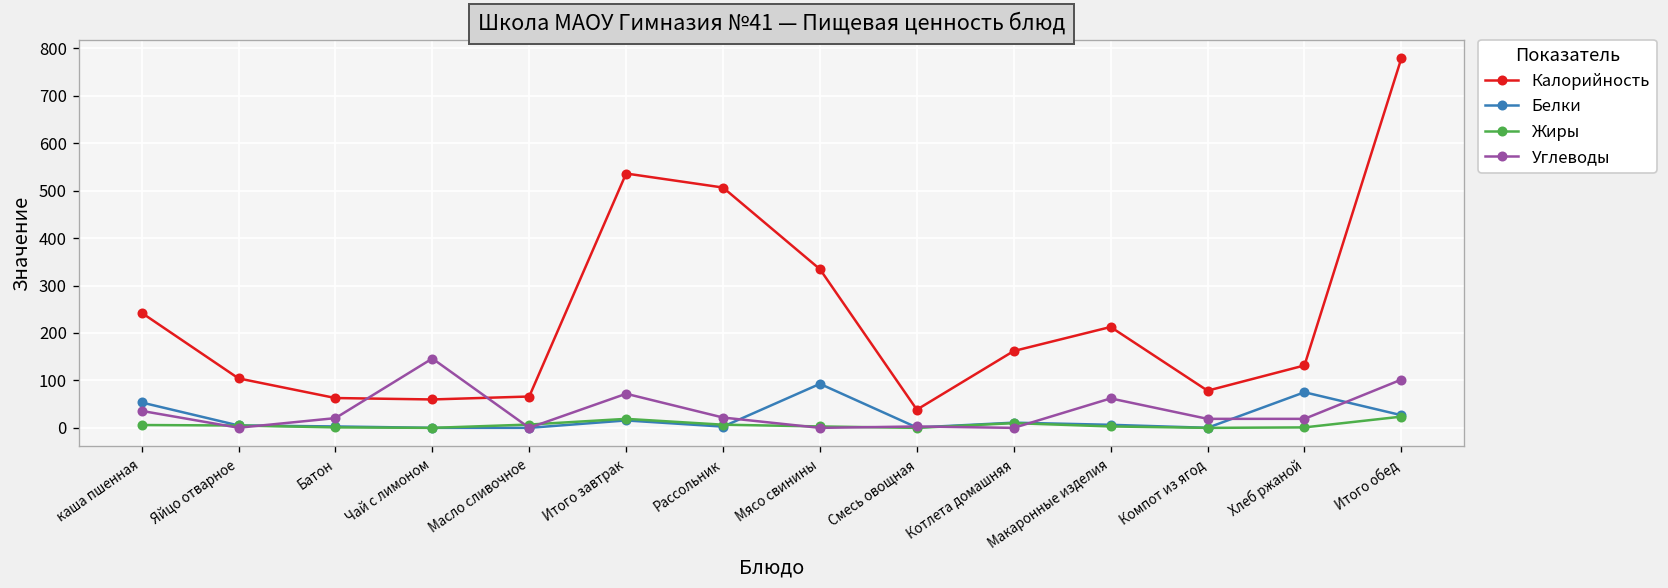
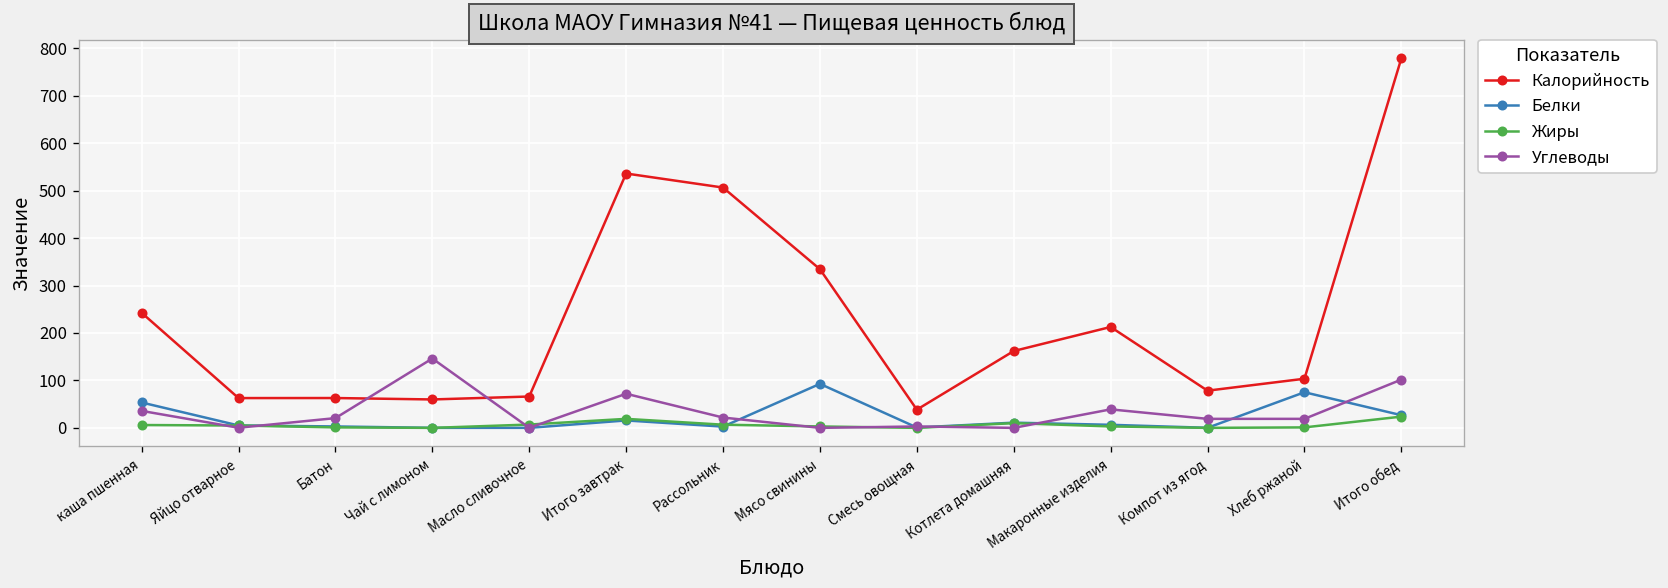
  {
    "Калорийность": {
      "каша пшенная": 240,
-     "Яйцо отварное": 100,
+     "Яйцо отварное": 60,
      "Батон": 60,
      "Чай с лимоном": 60,
      "Масло сливочное": 70,
      "Итого завтрак": 540,
      "Рассольник": 510,
      "Мясо свинины": 330,
      "Смесь овощная": 40,
      "Котлета домашняя": 160,
      "Макаронные изделия": 210,
      "Компот из ягод": 80,
-     "Хлеб ржаной": 130,
+     "Хлеб ржаной": 100,
      "Итого обед": 780
    },
    "Белки": {
      "каша пшенная": 50,
      "Мясо свинины": 90,
      "Хлеб ржаной": 80
    },
    "Жиры": {
      "каша пшенная": 10,
      "Масло сливочное": 10,
      "Хлеб ржаной": 0
    },
    "Углеводы": {
      "каша пшенная": 40,
      "Батон": 20,
      "Чай с лимоном": 150,
      "Итого завтрак": 70,
      "Рассольник": 20,
      "Котлета домашняя": 0,
-     "Макаронные изделия": 60,
+     "Макаронные изделия": 40,
      "Компот из ягод": 20,
      "Хлеб ржаной": 20,
      "Итого обед": 100
    }
  }
